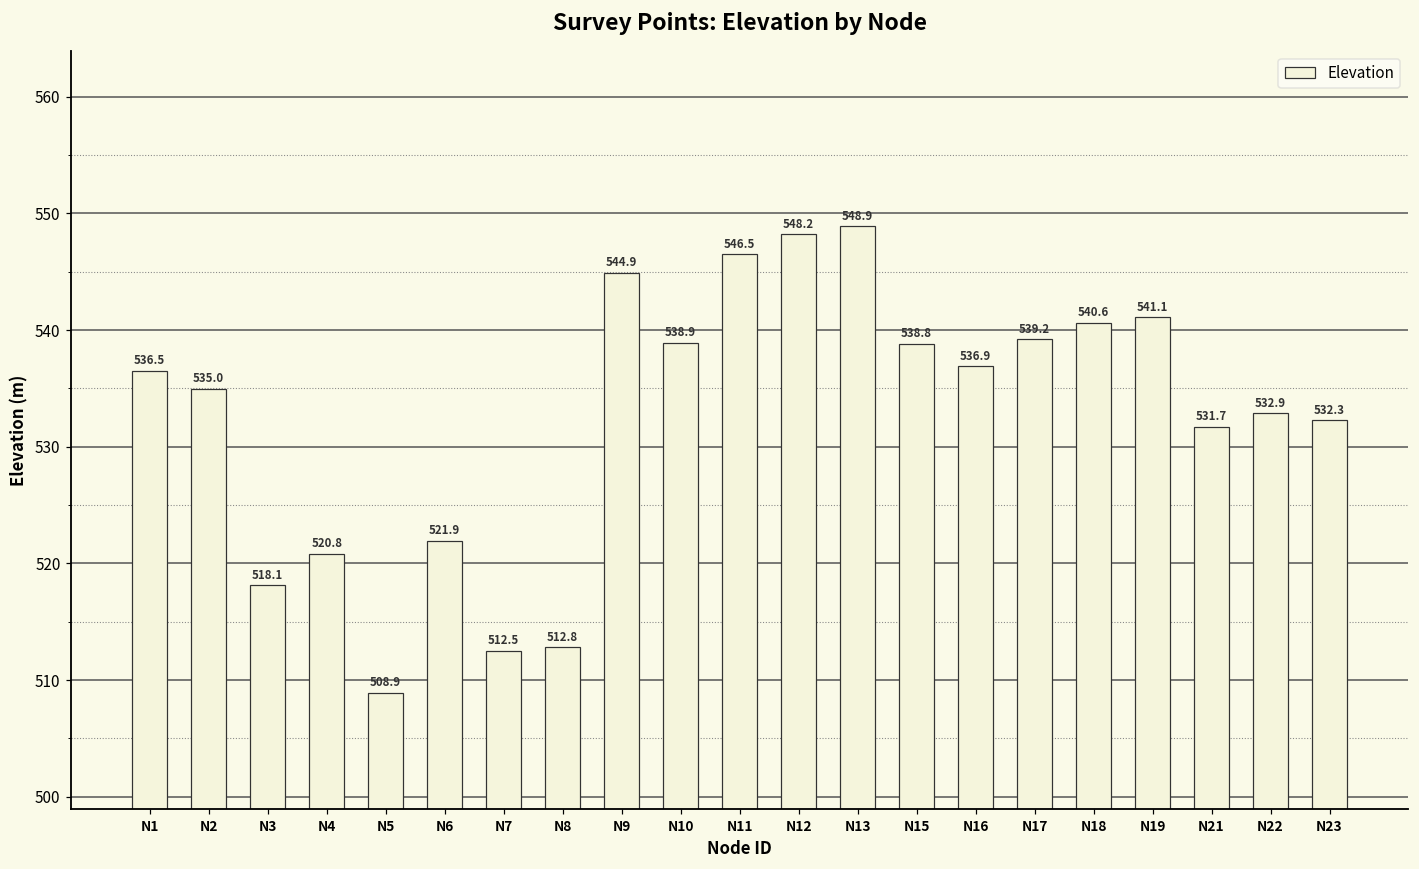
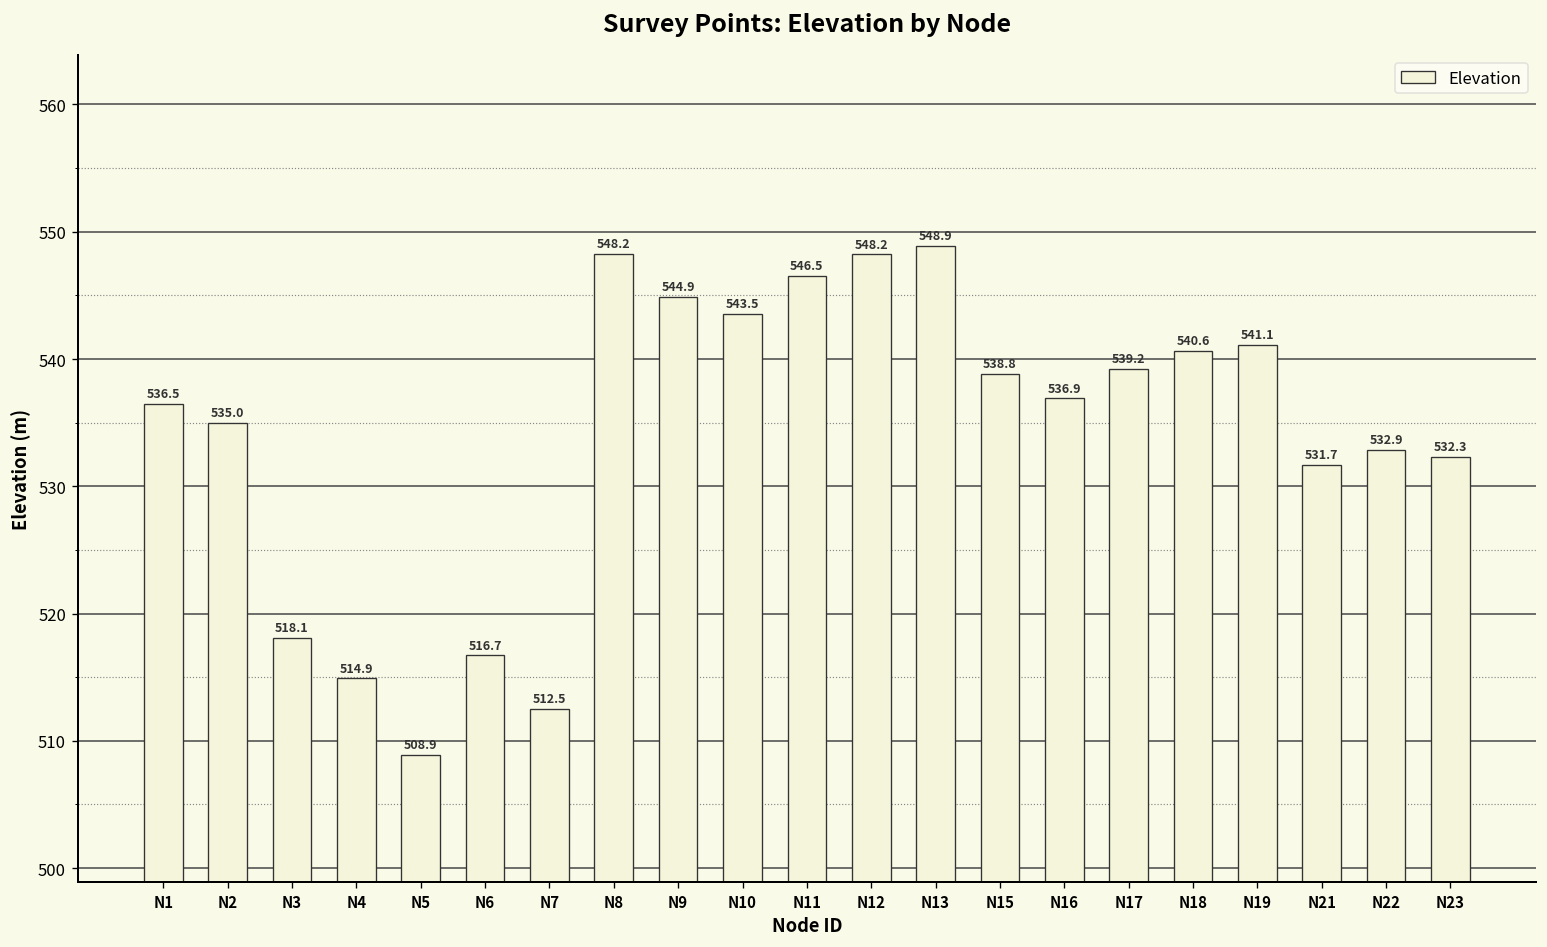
  {
    "N1": 536.5,
    "N2": 535.0,
    "N3": 518.1,
-   "N4": 520.8,
+   "N4": 514.9,
    "N5": 508.9,
-   "N6": 521.9,
+   "N6": 516.7,
    "N7": 512.5,
-   "N8": 512.8,
+   "N8": 548.2,
    "N9": 544.9,
-   "N10": 538.9,
+   "N10": 543.5,
    "N11": 546.5,
    "N12": 548.2,
    "N13": 548.9,
    "N15": 538.8,
    "N16": 536.9,
    "N17": 539.2,
    "N18": 540.6,
    "N19": 541.1,
    "N21": 531.7,
    "N22": 532.9,
    "N23": 532.3
  }
